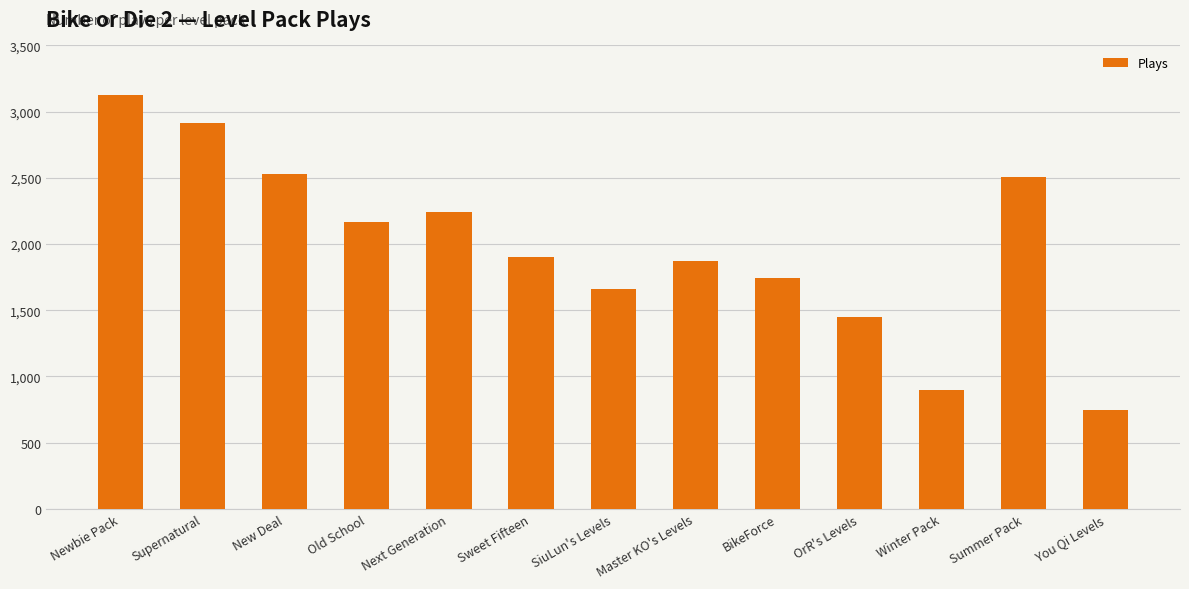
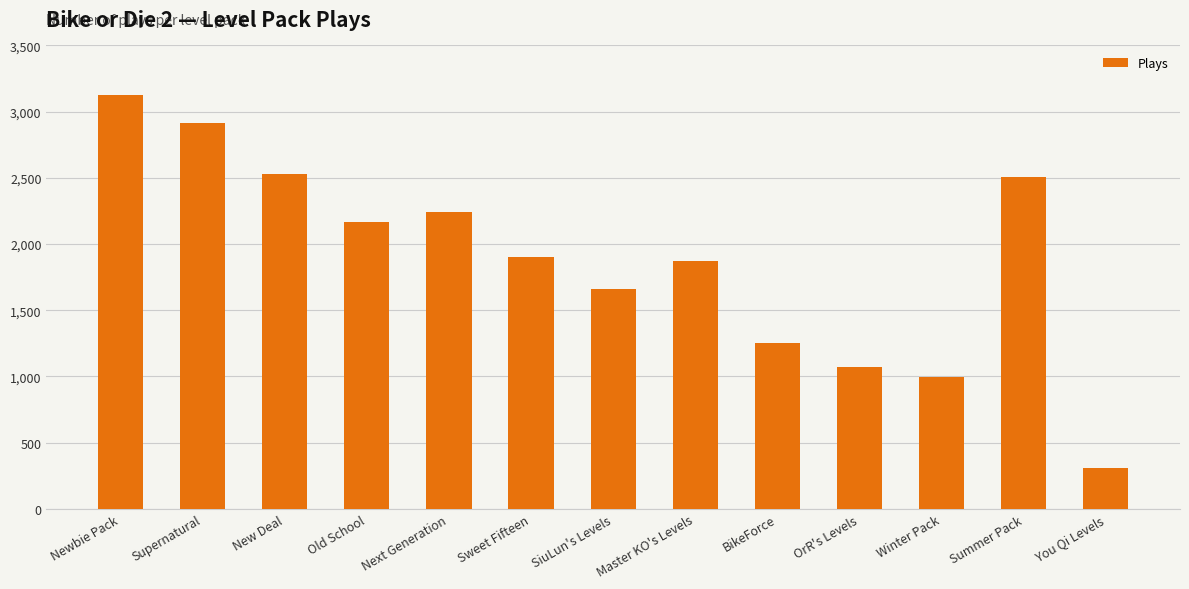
  {
    "Newbie Pack": "3,130",
    "Supernatural": "2,910",
    "New Deal": "2,530",
    "Old School": "2,170",
    "Next Generation": "2,240",
    "Sweet Fifteen": "1,900",
    "SiuLun's Levels": "1,660",
    "Master KO's Levels": "1,880",
-   "BikeForce": "1,740",
-   "OrR's Levels": "1,450",
-   "Winter Pack": "890",
+   "BikeForce": "1,250",
+   "OrR's Levels": "1,070",
+   "Winter Pack": "1,000",
    "Summer Pack": "2,510",
-   "You Qi Levels": "740"
+   "You Qi Levels": "310"
  }
